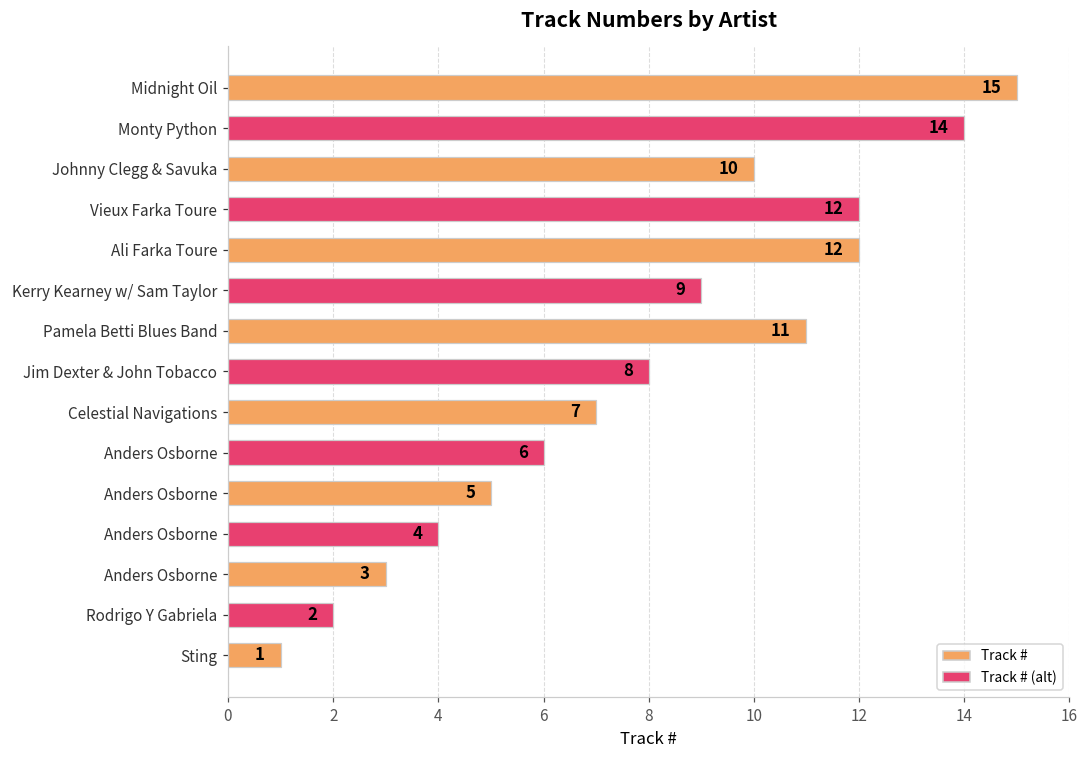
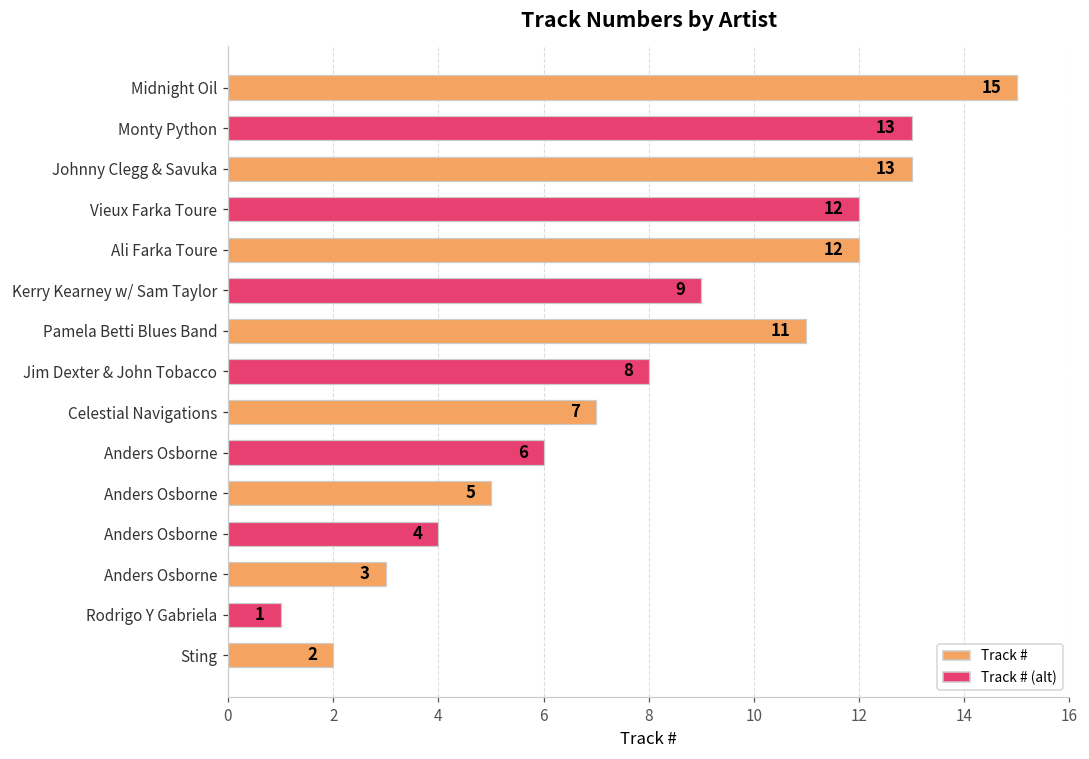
  {
    "Midnight Oil": 15,
-   "Monty Python": 14,
-   "Johnny Clegg & Savuka": 10,
+   "Monty Python": 13,
+   "Johnny Clegg & Savuka": 13,
    "Vieux Farka Toure": 12,
    "Ali Farka Toure": 12,
    "Kerry Kearney w/ Sam Taylor": 9,
    "Pamela Betti Blues Band": 11,
    "Jim Dexter & John Tobacco": 8,
    "Celestial Navigations": 7,
-   "Rodrigo Y Gabriela": 2,
-   "Sting": 1
+   "Rodrigo Y Gabriela": 1,
+   "Sting": 2
  }
